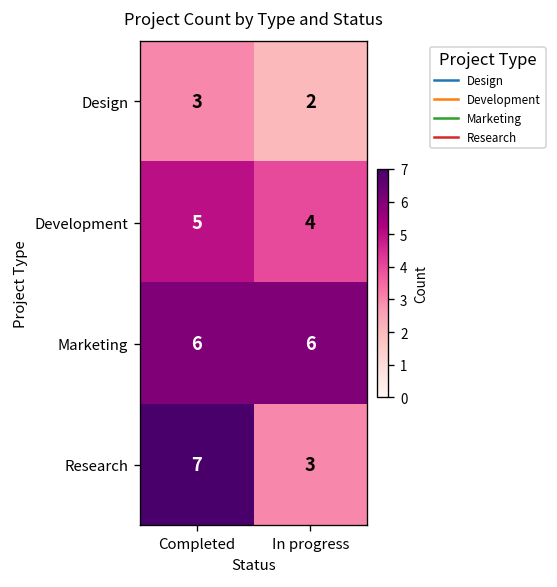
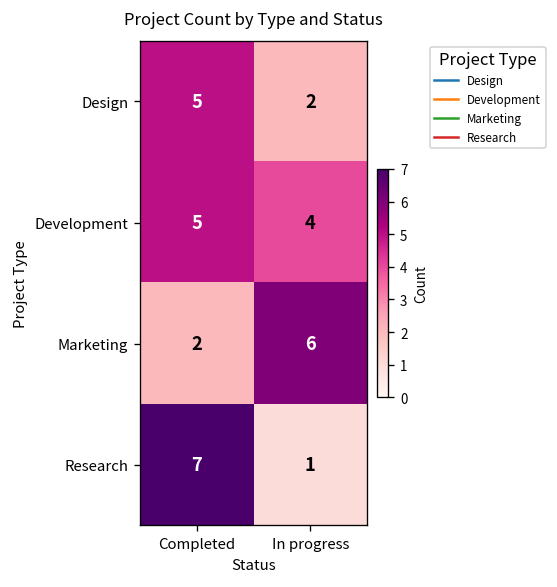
  {
    "Design": {
-     "Completed": 3,
+     "Completed": 5,
      "In progress": 2
    },
    "Development": {
      "Completed": 5,
      "In progress": 4
    },
    "Marketing": {
-     "Completed": 6,
+     "Completed": 2,
      "In progress": 6
    },
    "Research": {
      "Completed": 7,
-     "In progress": 3
+     "In progress": 1
    }
  }
